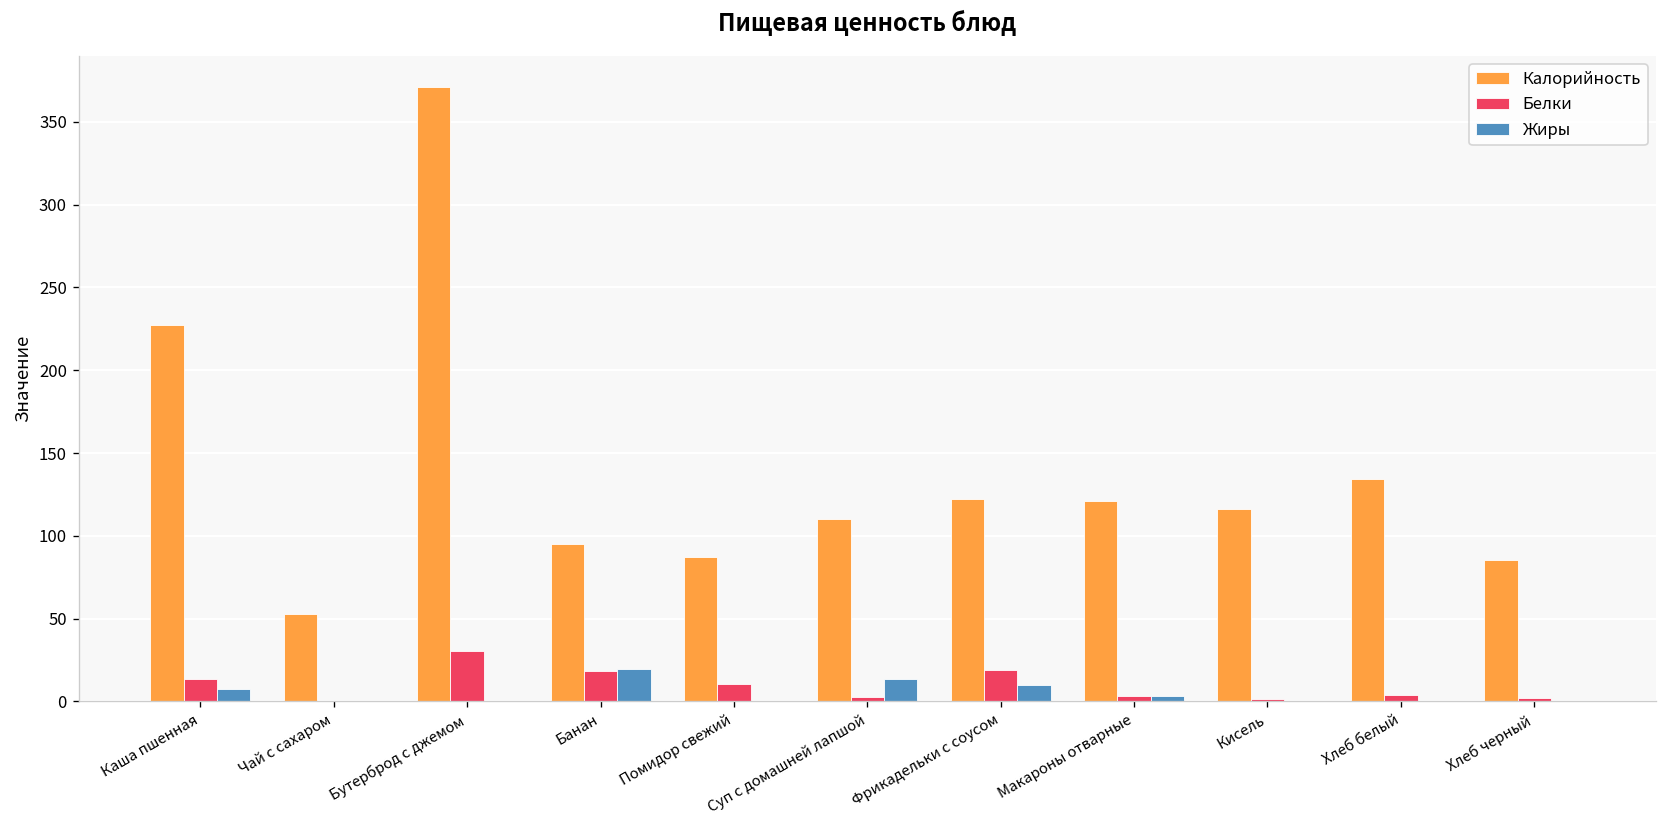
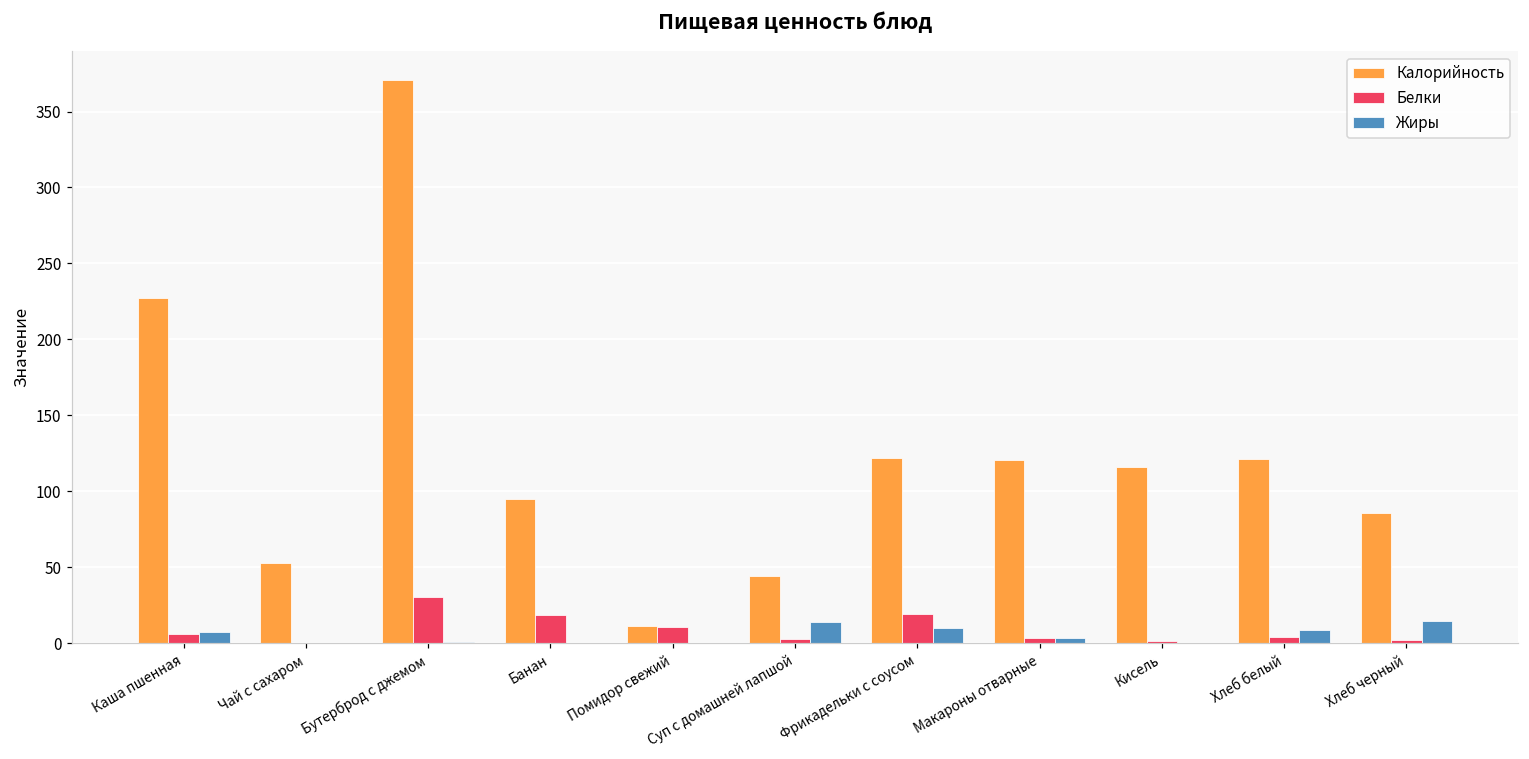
  {
    "Калорийность": {
      "Каша пшенная": 227,
      "Чай с сахаром": 53,
      "Бутерброд с джемом": 371,
      "Банан": 95,
-     "Помидор свежий": 87,
-     "Суп с домашней лапшой": 110,
+     "Помидор свежий": 12,
+     "Суп с домашней лапшой": 44,
      "Фрикадельки с соусом": 122,
      "Макароны отварные": 121,
      "Кисель": 116,
-     "Хлеб белый": 134,
+     "Хлеб белый": 121,
      "Хлеб черный": 86
    },
    "Белки": {
-     "Каша пшенная": 14,
+     "Каша пшенная": 6,
      "Бутерброд с джемом": 30,
      "Банан": 19,
      "Помидор свежий": 11,
      "Суп с домашней лапшой": 2,
      "Фрикадельки с соусом": 19,
      "Макароны отварные": 4,
      "Хлеб белый": 4,
      "Хлеб черный": 2
    },
    "Жиры": {
      "Каша пшенная": 7,
-     "Банан": 20,
+     "Банан": 0,
      "Суп с домашней лапшой": 14,
      "Фрикадельки с соусом": 10,
      "Макароны отварные": 4,
      "Кисель": 0,
-     "Хлеб белый": 1,
-     "Хлеб черный": 0
+     "Хлеб белый": 9,
+     "Хлеб черный": 14
    }
  }
